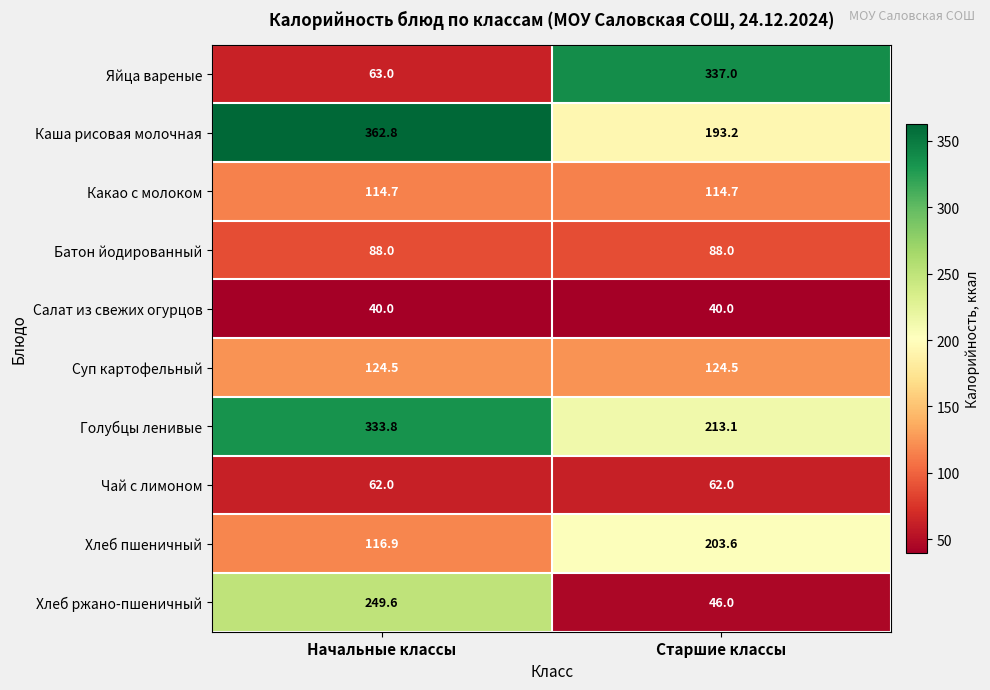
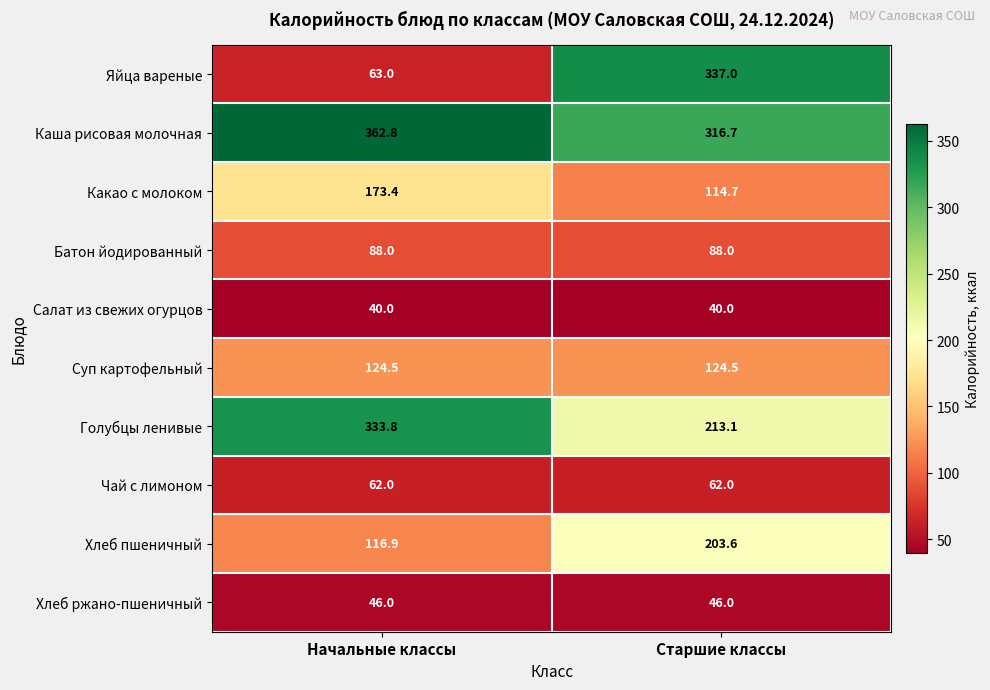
  {
    "Яйца вареные": {
      "Начальные классы": 63.0,
      "Старшие классы": 337.0
    },
    "Каша рисовая молочная": {
      "Начальные классы": 362.8,
-     "Старшие классы": 193.2
+     "Старшие классы": 316.7
    },
    "Какао с молоком": {
-     "Начальные классы": 114.7,
+     "Начальные классы": 173.4,
      "Старшие классы": 114.7
    },
    "Батон йодированный": {
      "Начальные классы": 88.0,
      "Старшие классы": 88.0
    },
    "Салат из свежих огурцов": {
      "Начальные классы": 40.0,
      "Старшие классы": 40.0
    },
    "Суп картофельный": {
      "Начальные классы": 124.5,
      "Старшие классы": 124.5
    },
    "Голубцы ленивые": {
      "Начальные классы": 333.8,
      "Старшие классы": 213.1
    },
    "Чай с лимоном": {
      "Начальные классы": 62.0,
      "Старшие классы": 62.0
    },
    "Хлеб пшеничный": {
      "Начальные классы": 116.9,
      "Старшие классы": 203.6
    },
    "Хлеб ржано-пшеничный": {
-     "Начальные классы": 249.6,
+     "Начальные классы": 46.0,
      "Старшие классы": 46.0
    }
  }
